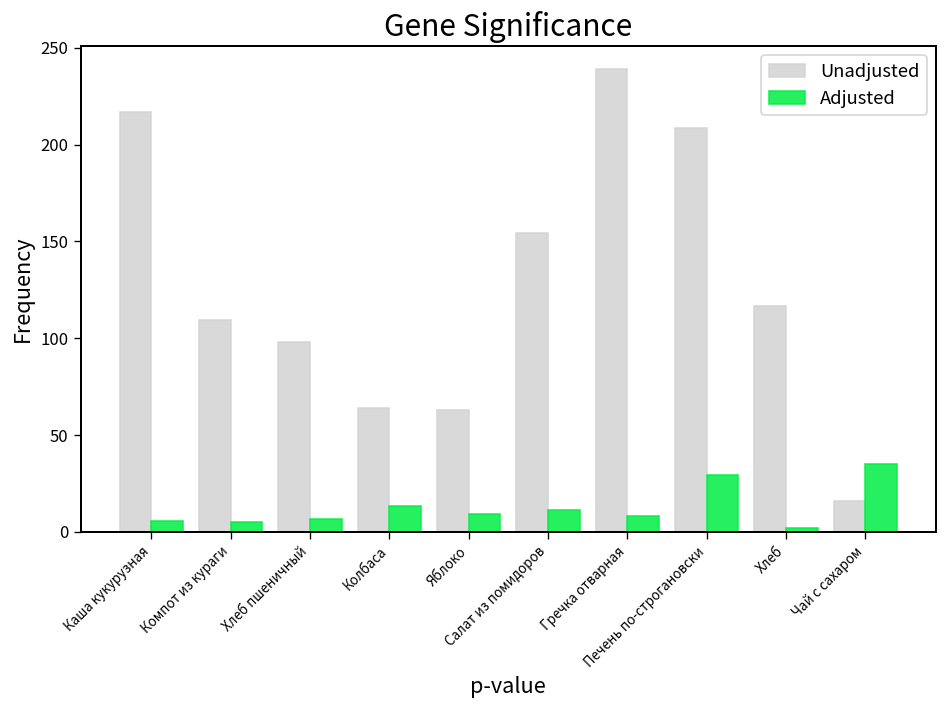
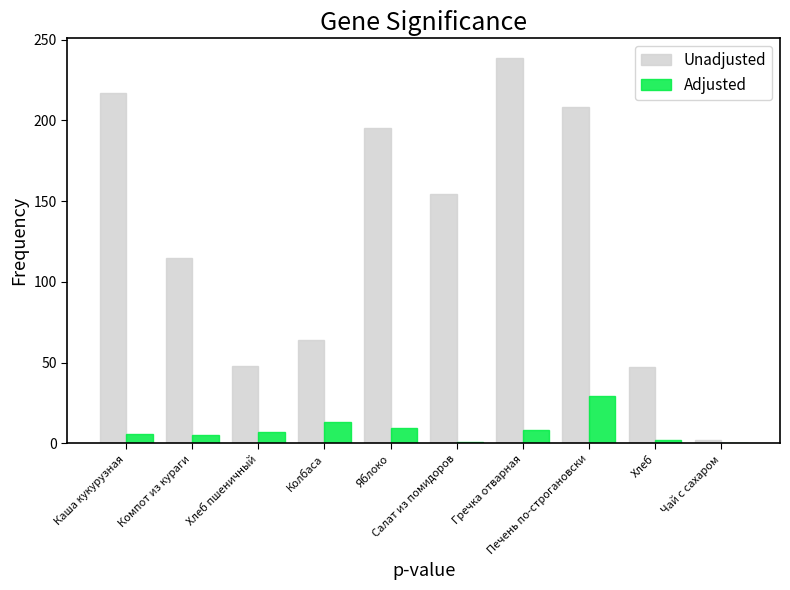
  {
    "Unadjusted": {
      "Каша кукурузная": 217,
-     "Компот из кураги": 109,
-     "Хлеб пшеничный": 98,
+     "Компот из кураги": 115,
+     "Хлеб пшеничный": 48,
      "Колбаса": 64,
-     "Яблоко": 63,
+     "Яблоко": 195,
      "Салат из помидоров": 154,
      "Гречка отварная": 239,
      "Печень по-строгановски": 208,
-     "Хлеб": 116,
-     "Чай с сахаром": 16
+     "Хлеб": 47,
+     "Чай с сахаром": 2
    },
    "Adjusted": {
      "Каша кукурузная": 6,
      "Компот из кураги": 5,
      "Хлеб пшеничный": 7,
      "Колбаса": 13,
      "Яблоко": 10,
-     "Салат из помидоров": 11,
+     "Салат из помидоров": 1,
      "Гречка отварная": 8,
      "Печень по-строгановски": 30,
      "Хлеб": 2,
-     "Чай с сахаром": 35
+     "Чай с сахаром": 0
    }
  }
